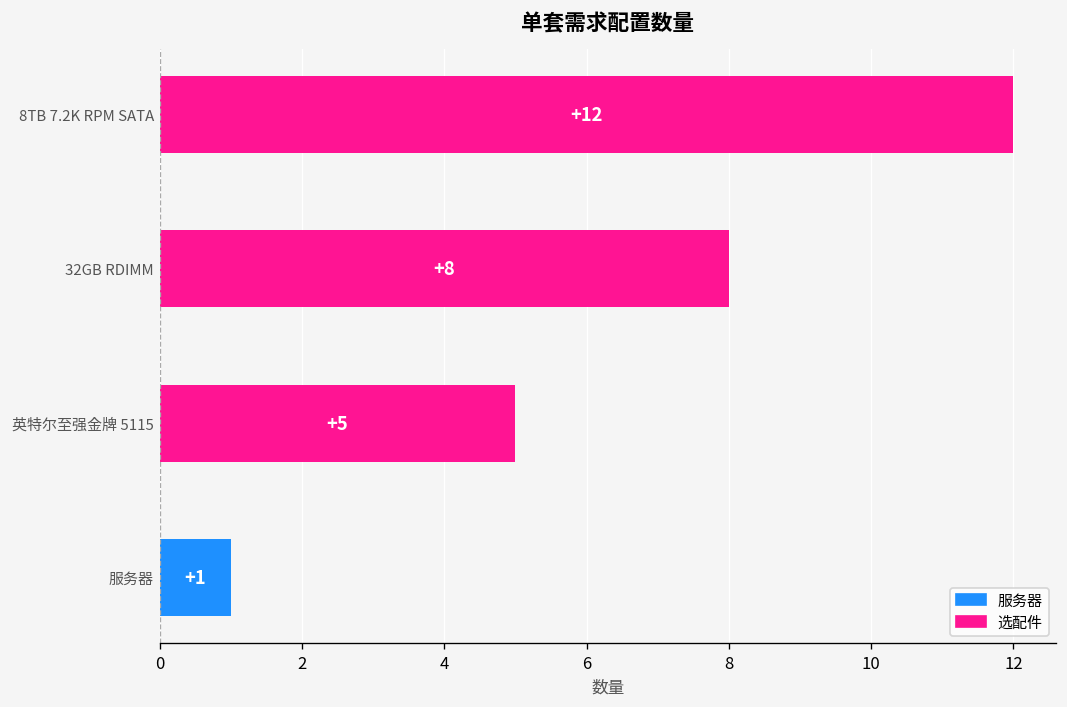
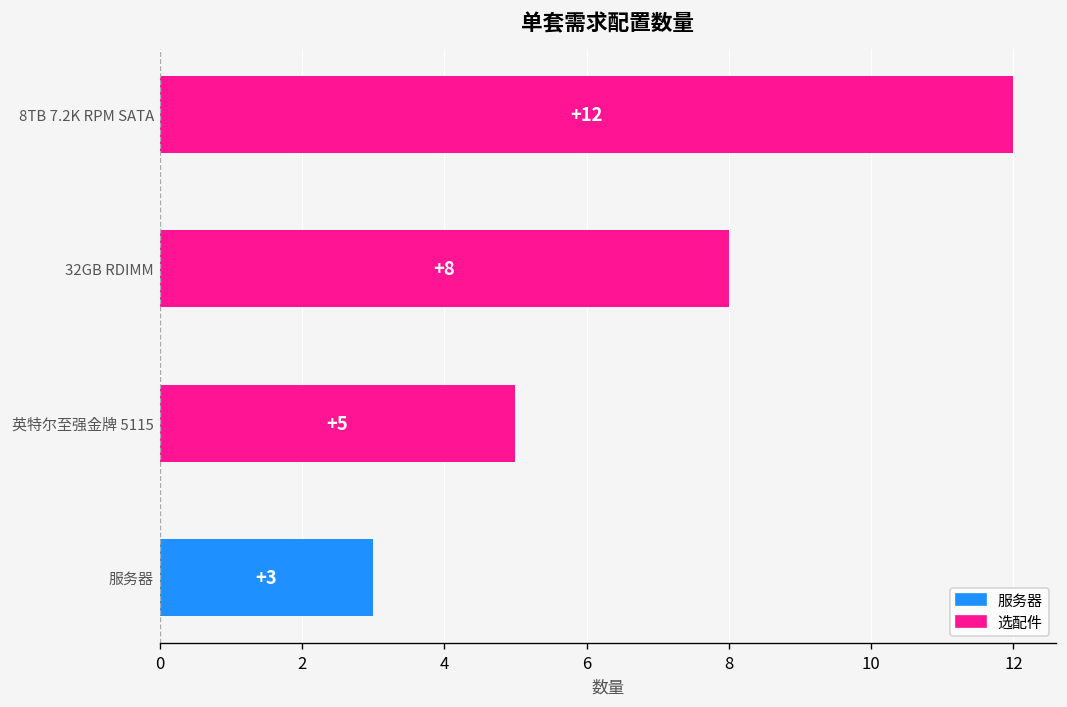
  {
    "8TB 7.2K RPM SATA": "+12",
    "32GB RDIMM": "+8",
    "英特尔至强金牌 5115": "+5",
-   "服务器": "+1"
+   "服务器": "+3"
  }
